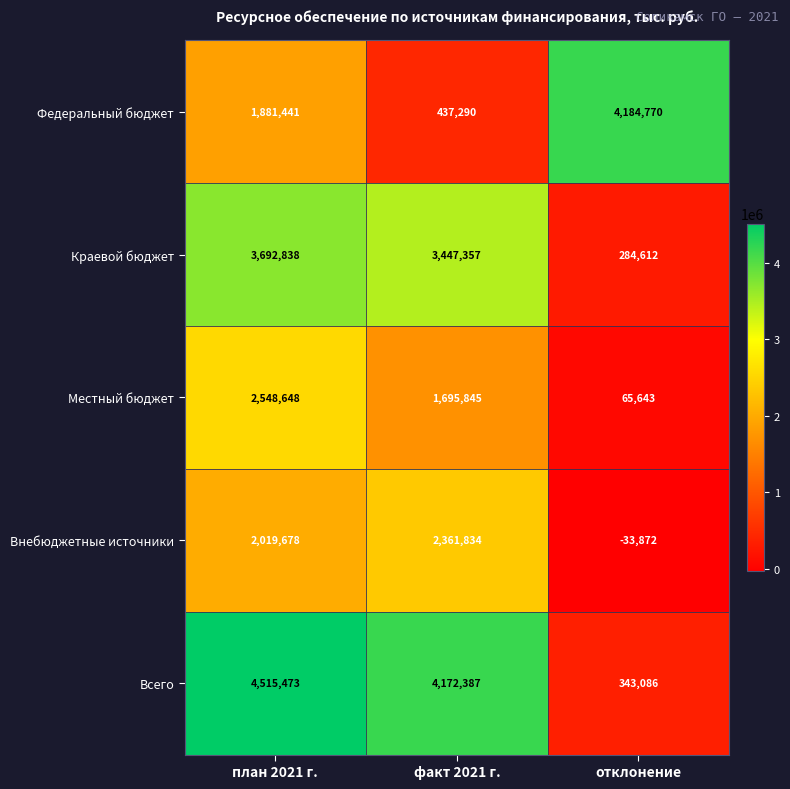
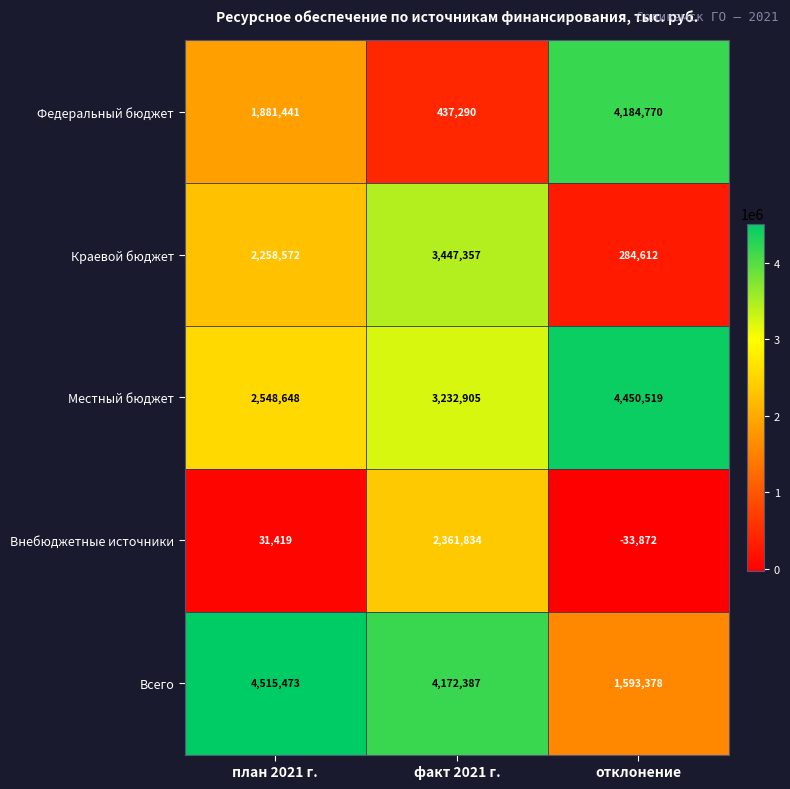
  {
    "Федеральный бюджет": {
      "план 2021 г.": "1,881,441",
      "факт 2021 г.": "437,290",
      "отклонение": "4,184,770"
    },
    "Краевой бюджет": {
-     "план 2021 г.": "3,692,838",
+     "план 2021 г.": "2,258,572",
      "факт 2021 г.": "3,447,357",
      "отклонение": "284,612"
    },
    "Местный бюджет": {
      "план 2021 г.": "2,548,648",
-     "факт 2021 г.": "1,695,845",
-     "отклонение": "65,643"
+     "факт 2021 г.": "3,232,905",
+     "отклонение": "4,450,519"
    },
    "Внебюджетные источники": {
-     "план 2021 г.": "2,019,678",
+     "план 2021 г.": "31,419",
      "факт 2021 г.": "2,361,834",
      "отклонение": "-33,872"
    },
    "Всего": {
      "план 2021 г.": "4,515,473",
      "факт 2021 г.": "4,172,387",
-     "отклонение": "343,086"
+     "отклонение": "1,593,378"
    }
  }
